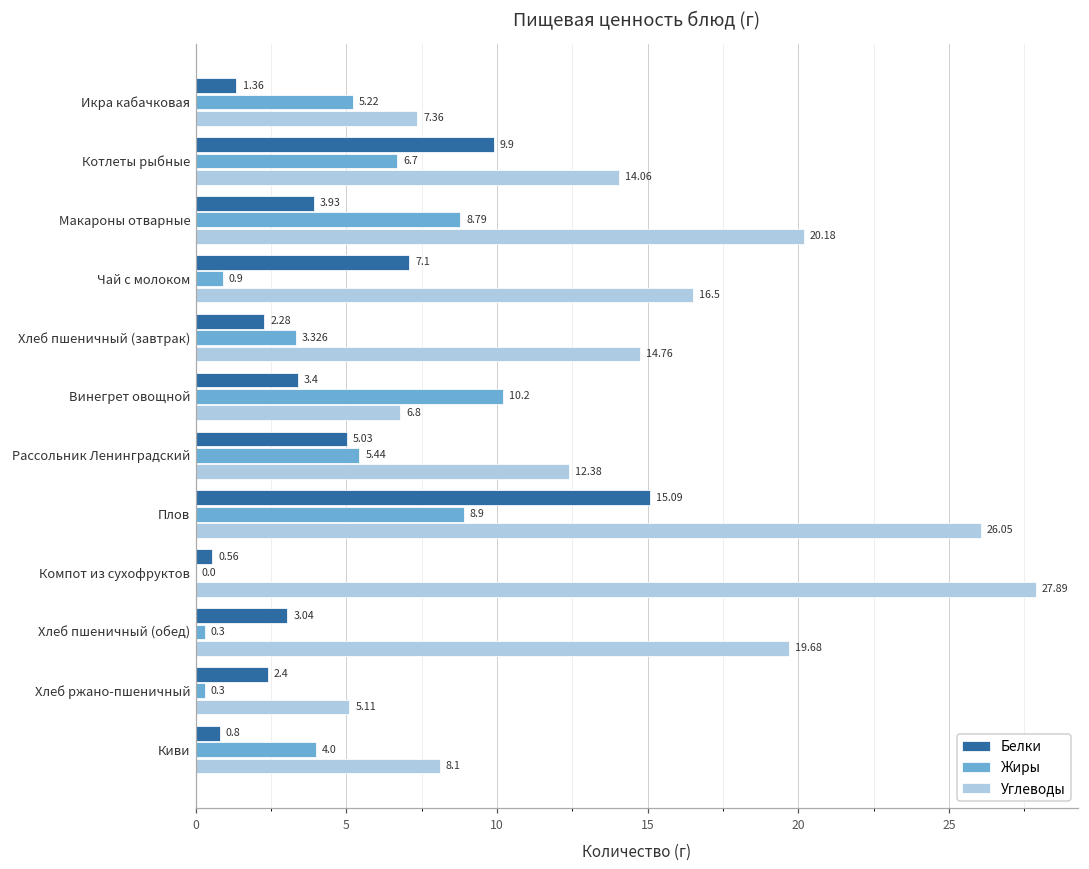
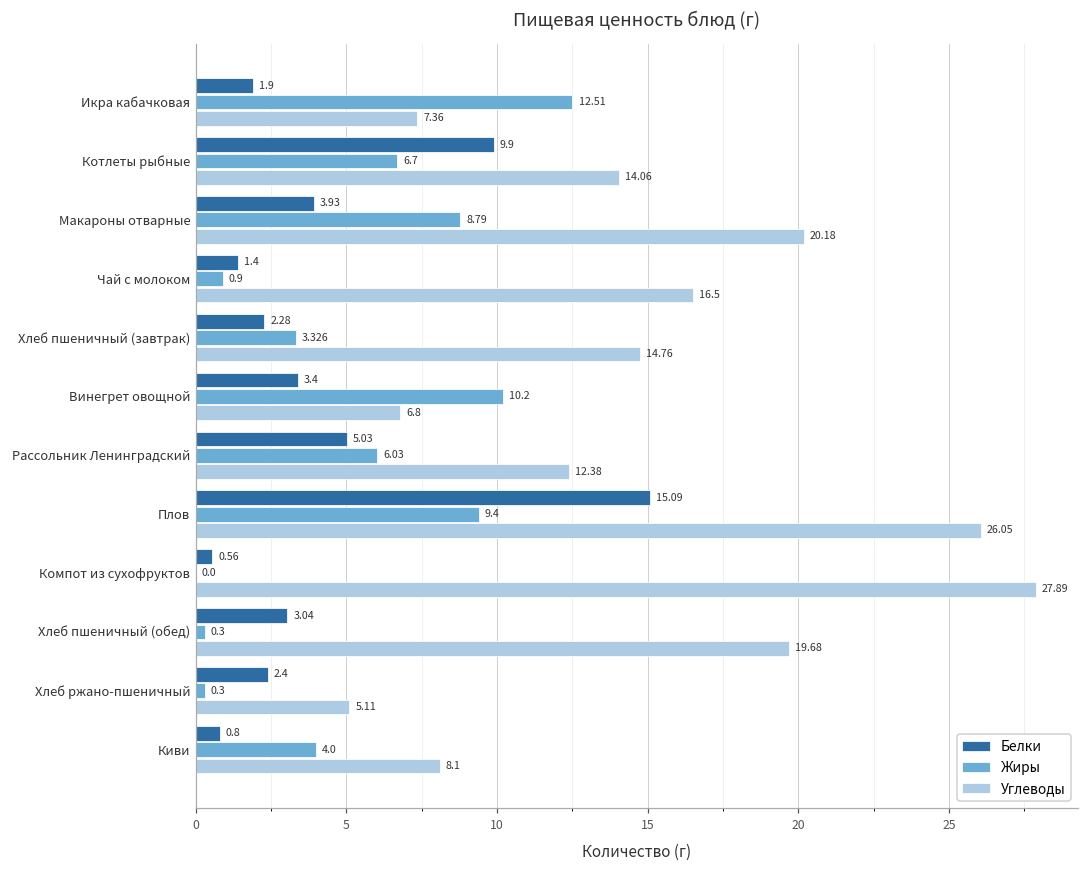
  {
    "Белки": {
-     "Икра кабачковая": 1.36,
+     "Икра кабачковая": 1.9,
      "Котлеты рыбные": 9.9,
      "Макароны отварные": 3.93,
-     "Чай с молоком": 7.1,
+     "Чай с молоком": 1.4,
      "Хлеб пшеничный (завтрак)": 2.28,
      "Винегрет овощной": 3.4,
      "Рассольник Ленинградский": 5.03,
      "Плов": 15.09,
      "Компот из сухофруктов": 0.56,
      "Хлеб пшеничный (обед)": 3.04,
      "Хлеб ржано-пшеничный": 2.4,
      "Киви": 0.8
    },
    "Жиры": {
-     "Икра кабачковая": 5.22,
+     "Икра кабачковая": 12.51,
      "Котлеты рыбные": 6.7,
      "Макароны отварные": 8.79,
      "Чай с молоком": 0.9,
      "Хлеб пшеничный (завтрак)": 3.326,
      "Винегрет овощной": 10.2,
-     "Рассольник Ленинградский": 5.44,
-     "Плов": 8.9,
+     "Рассольник Ленинградский": 6.03,
+     "Плов": 9.4,
      "Компот из сухофруктов": 0.0,
      "Хлеб пшеничный (обед)": 0.3,
      "Хлеб ржано-пшеничный": 0.3,
      "Киви": 4.0
    },
    "Углеводы": {
      "Икра кабачковая": 7.36,
      "Котлеты рыбные": 14.06,
      "Макароны отварные": 20.18,
      "Чай с молоком": 16.5,
      "Хлеб пшеничный (завтрак)": 14.76,
      "Винегрет овощной": 6.8,
      "Рассольник Ленинградский": 12.38,
      "Плов": 26.05,
      "Компот из сухофруктов": 27.89,
      "Хлеб пшеничный (обед)": 19.68,
      "Хлеб ржано-пшеничный": 5.11,
      "Киви": 8.1
    }
  }
